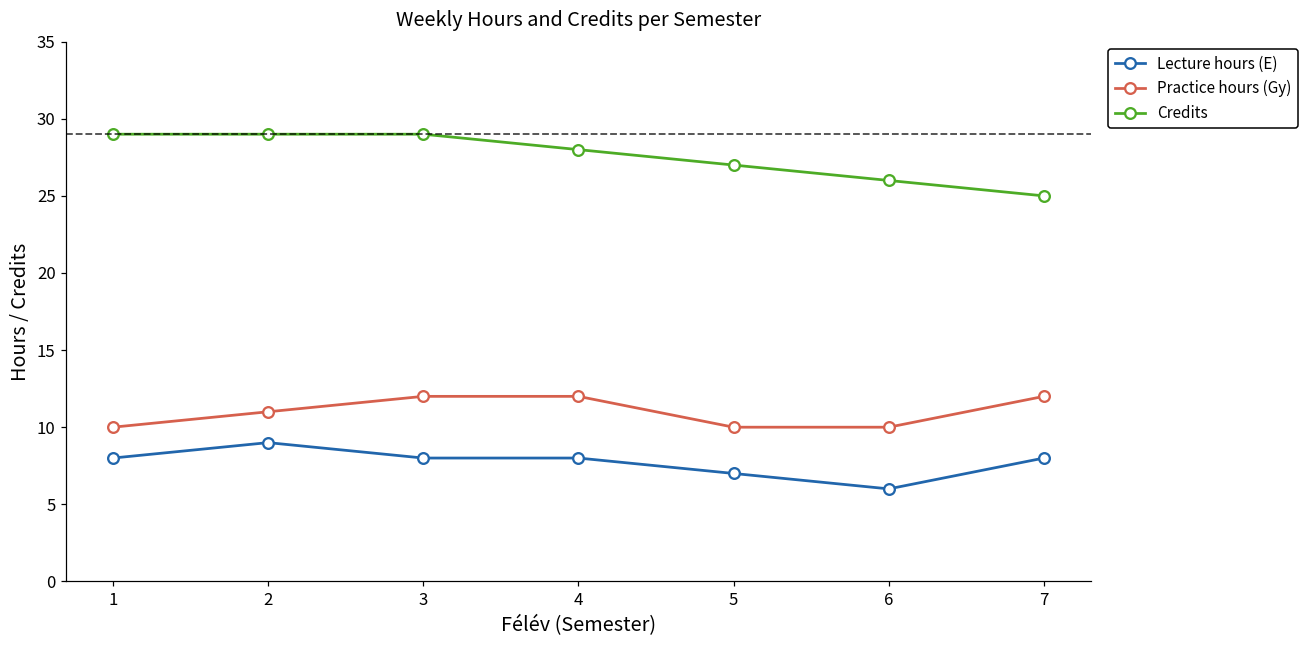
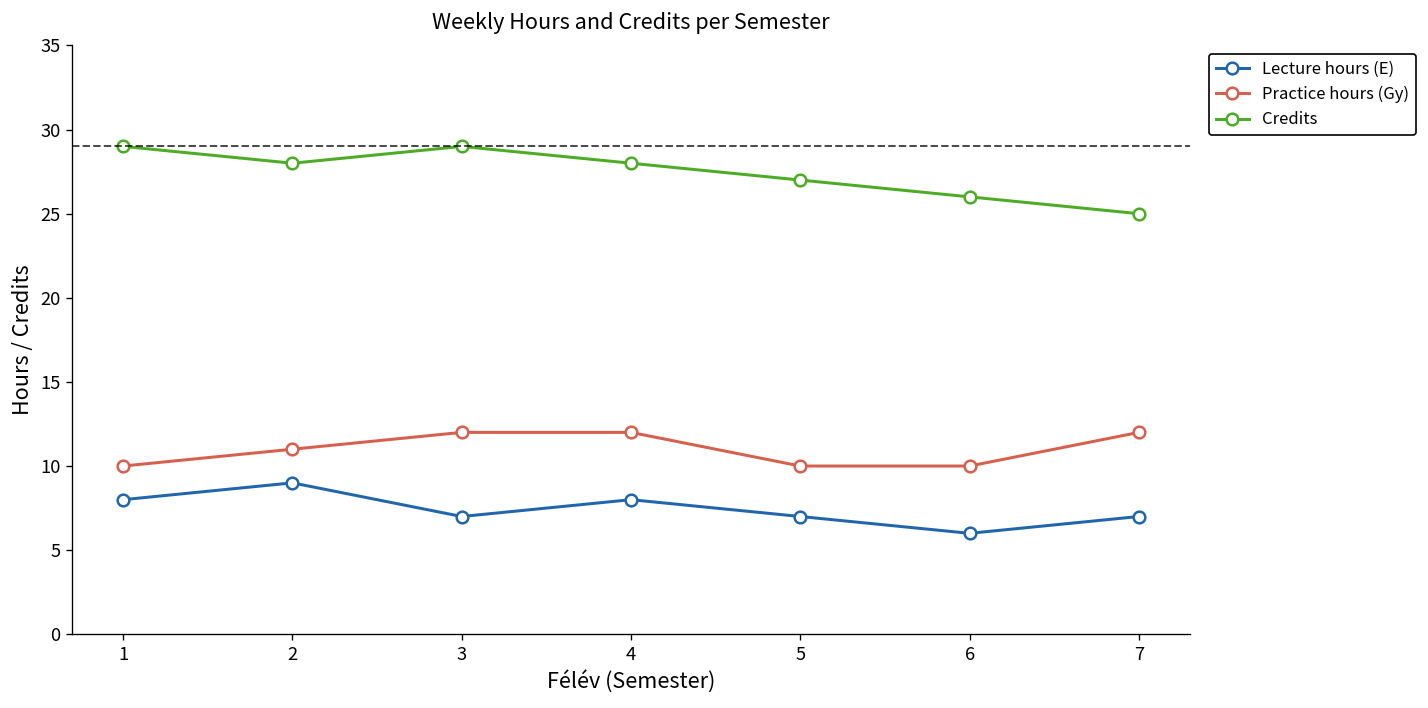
  {
    "Lecture hours (E)": {
      "1": 8,
      "2": 9,
-     "3": 8,
+     "3": 7,
      "4": 8,
      "5": 7,
      "6": 6,
-     "7": 8
+     "7": 7
    },
    "Practice hours (Gy)": {
      "1": 10,
      "2": 11,
      "3": 12,
      "4": 12,
      "5": 10,
      "6": 10,
      "7": 12
    },
    "Credits": {
      "1": 29,
-     "2": 29,
+     "2": 28,
      "3": 29,
      "4": 28,
      "5": 27,
      "6": 26,
      "7": 25
    }
  }
